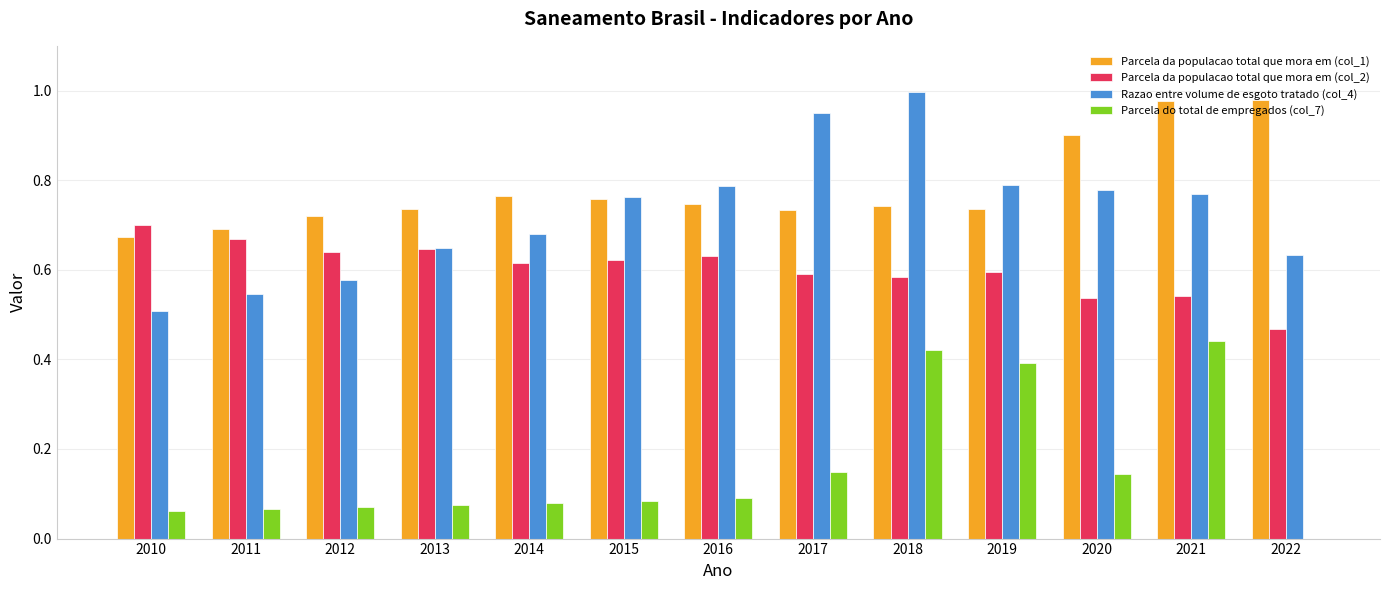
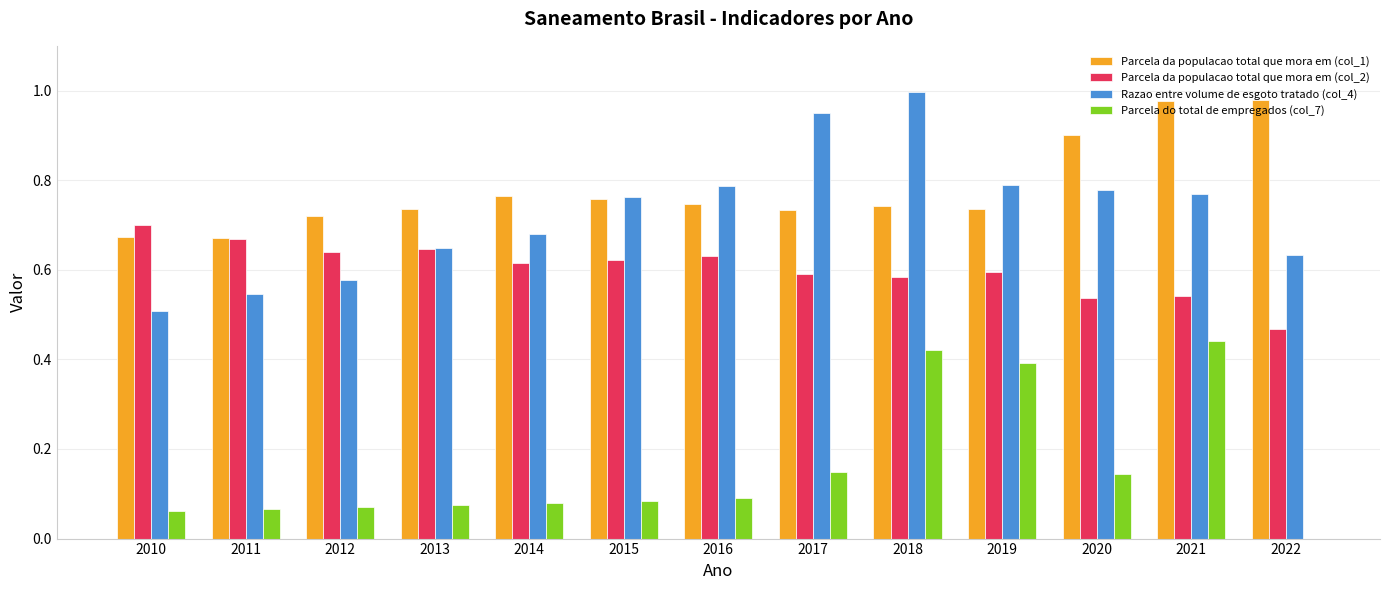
  {
    "Parcela da populacao total que mora em (col_1)": {
      "2010": 0.67,
-     "2011": 0.69,
+     "2011": 0.67,
      "2012": 0.72,
      "2013": 0.74,
      "2014": 0.77,
      "2015": 0.76,
      "2016": 0.75,
      "2017": 0.73,
      "2018": 0.74,
      "2019": 0.74,
      "2020": 0.90,
      "2021": 0.98,
      "2022": 0.98
    },
    "Parcela da populacao total que mora em (col_2)": {
      "2010": 0.70,
      "2011": 0.67,
      "2012": 0.64,
      "2013": 0.65,
      "2014": 0.62,
      "2015": 0.62,
      "2016": 0.63,
      "2017": 0.59,
      "2018": 0.58,
      "2019": 0.60,
      "2020": 0.54,
      "2021": 0.54,
      "2022": 0.47
    },
    "Razao entre volume de esgoto tratado (col_4)": {
      "2010": 0.51,
      "2011": 0.55,
      "2012": 0.58,
      "2013": 0.65,
      "2014": 0.68,
      "2015": 0.76,
      "2016": 0.79,
      "2017": 0.95,
      "2018": 1.00,
      "2019": 0.79,
      "2020": 0.78,
      "2021": 0.77,
      "2022": 0.63
    },
    "Parcela do total de empregados (col_7)": {
      "2010": 0.06,
      "2011": 0.07,
      "2012": 0.07,
      "2013": 0.08,
      "2014": 0.08,
      "2015": 0.09,
      "2016": 0.09,
      "2017": 0.15,
      "2018": 0.42,
      "2019": 0.39,
      "2020": 0.14,
      "2021": 0.44,
      "2022": 0.00
    }
  }
